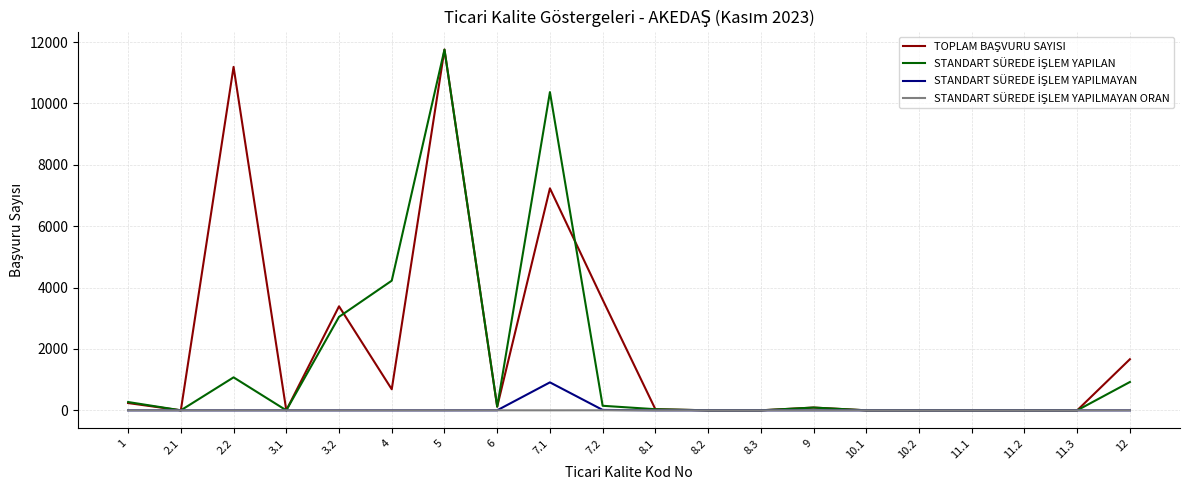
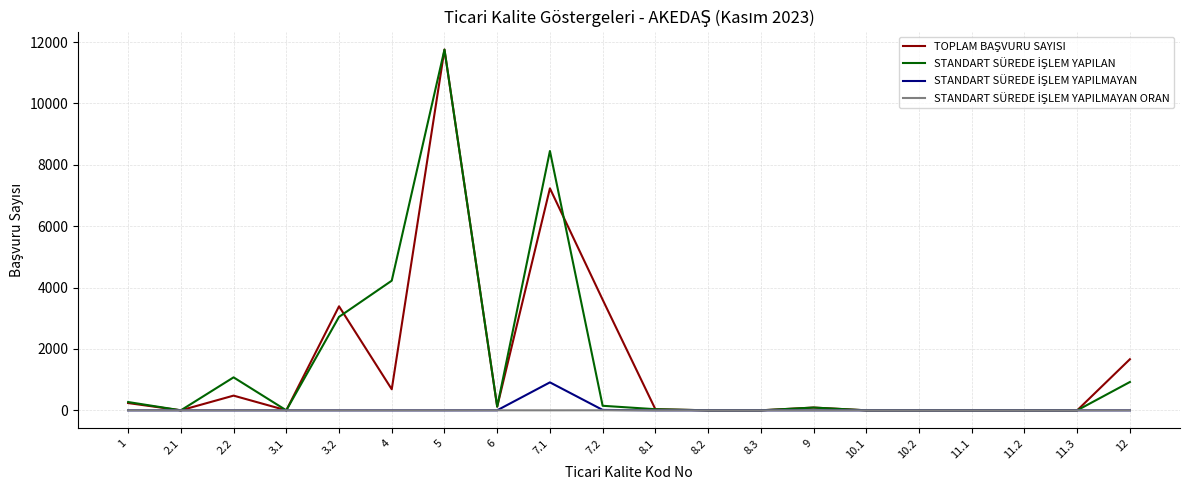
  {
    "TOPLAM BAŞVURU SAYISI": {
-     "2.2": 11200,
+     "2.2": 500,
      "3.2": 3400,
      "4": 700,
      "7.1": 7200,
      "7.2": 3600,
      "12": 1700
    },
    "STANDART SÜREDE İŞLEM YAPILAN": {
      "2.2": 1100,
      "3.2": 3000,
      "4": 4200,
-     "7.1": 10400,
+     "7.1": 8400,
      "7.2": 100,
      "12": 900
    },
    "STANDART SÜREDE İŞLEM YAPILMAYAN": {
      "7.1": 900
    },
    "STANDART SÜREDE İŞLEM YAPILMAYAN ORAN": {
      "7.1": 0
    }
  }
